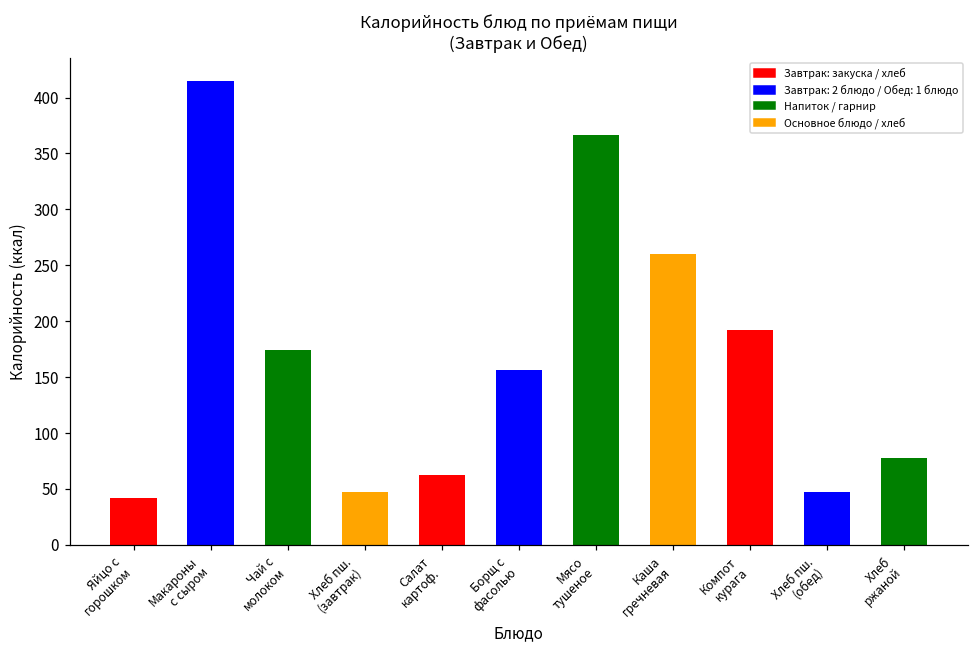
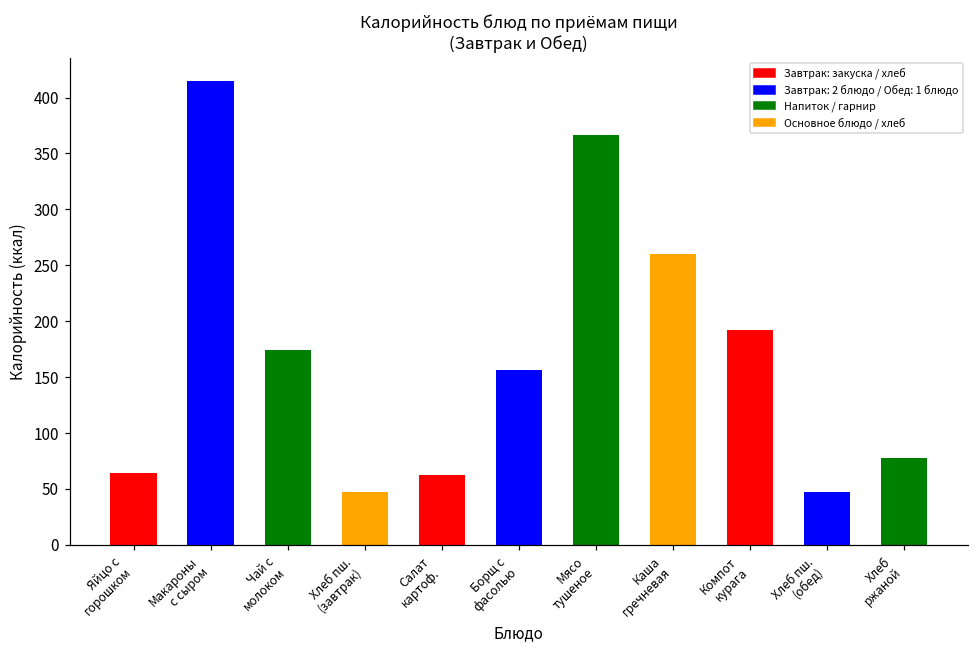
  {
-   "Яйцо с горошком": 42,
+   "Яйцо с горошком": 64,
    "Макароны с сыром": 415,
    "Чай с молоком": 174,
    "Хлеб пш. (завтрак)": 47,
    "Салат картоф.": 62,
    "Борщ с фасолью": 156,
    "Мясо тушеное": 367,
    "Каша гречневая": 260,
    "Компот курага": 193,
    "Хлеб пш. (обед)": 47,
    "Хлеб ржаной": 78
  }
